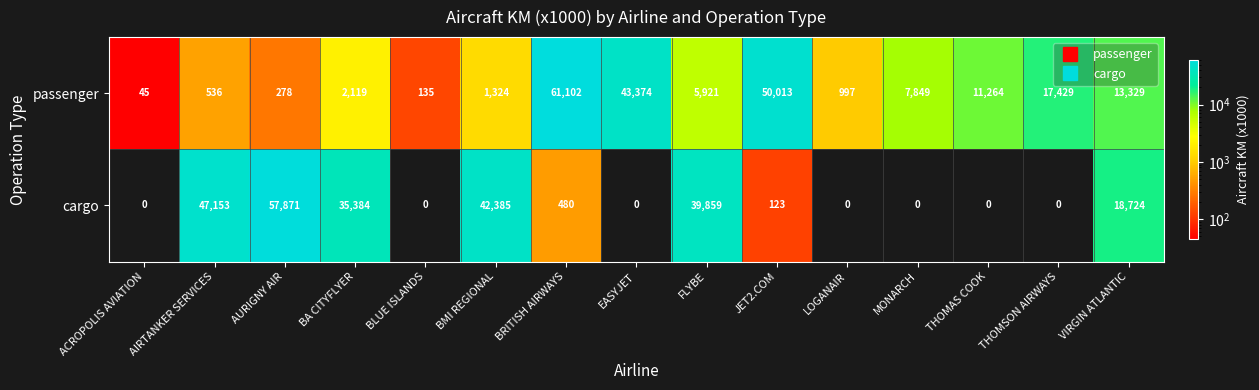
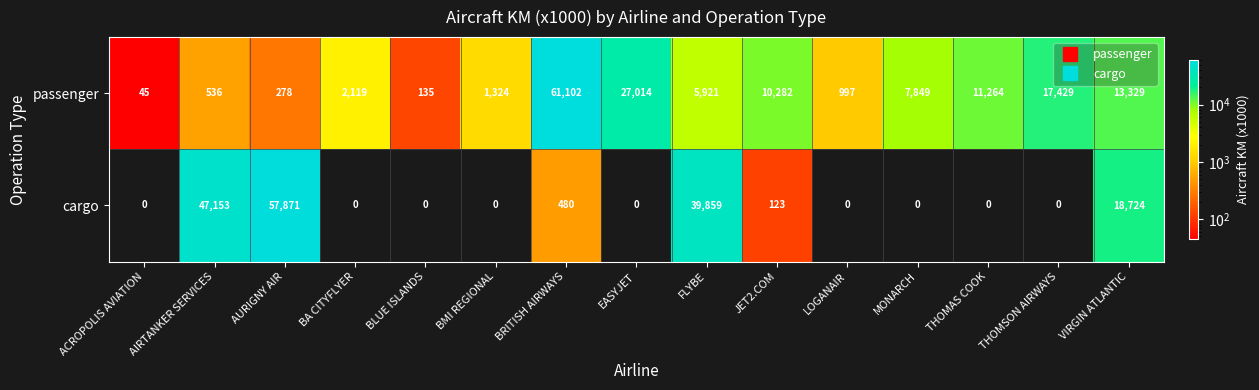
  {
    "passenger": {
      "ACROPOLIS AVIATION": "45",
      "AIRTANKER SERVICES": "536",
      "AURIGNY AIR": "278",
      "BA CITYFLYER": "2,119",
      "BLUE ISLANDS": "135",
      "BMI REGIONAL": "1,324",
      "BRITISH AIRWAYS": "61,102",
-     "EASYJET": "43,374",
+     "EASYJET": "27,014",
      "FLYBE": "5,921",
-     "JET2.COM": "50,013",
+     "JET2.COM": "10,282",
      "LOGANAIR": "997",
      "MONARCH": "7,849",
      "THOMAS COOK": "11,264",
      "THOMSON AIRWAYS": "17,429",
      "VIRGIN ATLANTIC": "13,329"
    },
    "cargo": {
      "ACROPOLIS AVIATION": "0",
      "AIRTANKER SERVICES": "47,153",
      "AURIGNY AIR": "57,871",
-     "BA CITYFLYER": "35,384",
+     "BA CITYFLYER": "0",
      "BLUE ISLANDS": "0",
-     "BMI REGIONAL": "42,385",
+     "BMI REGIONAL": "0",
      "BRITISH AIRWAYS": "480",
      "EASYJET": "0",
      "FLYBE": "39,859",
      "JET2.COM": "123",
      "LOGANAIR": "0",
      "MONARCH": "0",
      "THOMAS COOK": "0",
      "THOMSON AIRWAYS": "0",
      "VIRGIN ATLANTIC": "18,724"
    }
  }
